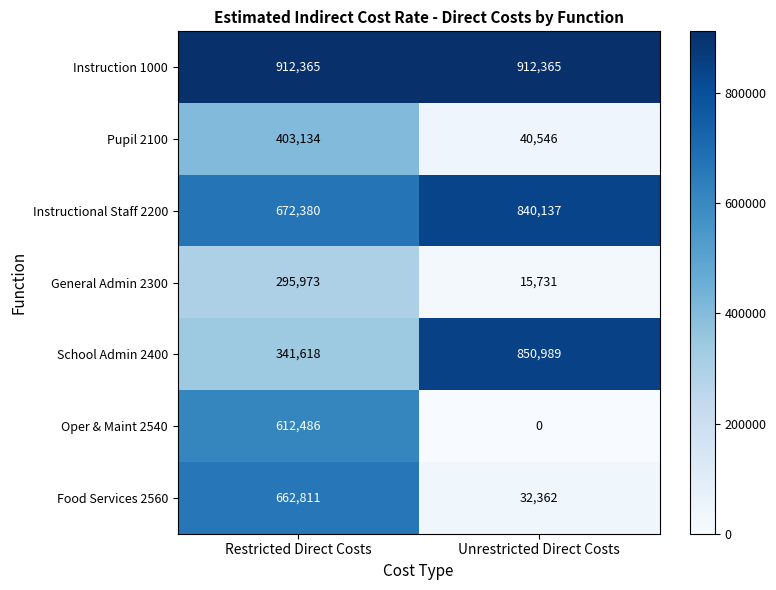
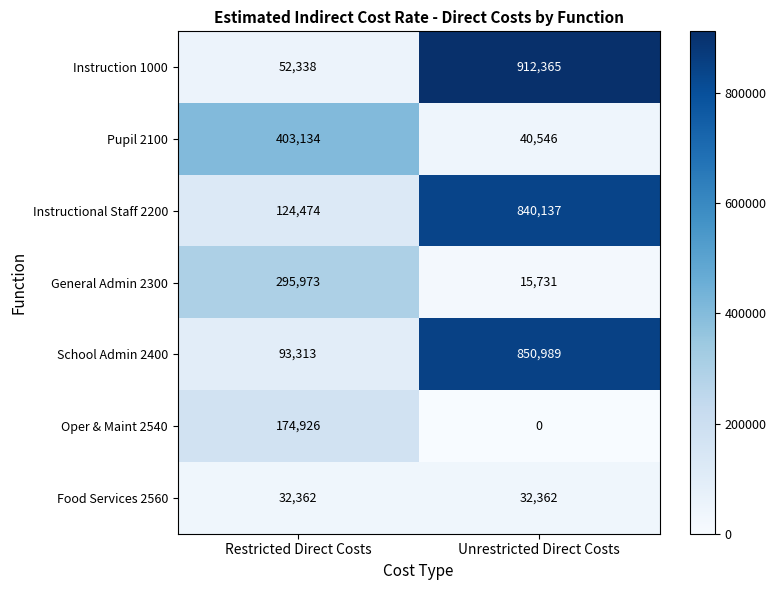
  {
    "Instruction 1000": {
-     "Restricted Direct Costs": "912,365",
+     "Restricted Direct Costs": "52,338",
      "Unrestricted Direct Costs": "912,365"
    },
    "Pupil 2100": {
      "Restricted Direct Costs": "403,134",
      "Unrestricted Direct Costs": "40,546"
    },
    "Instructional Staff 2200": {
-     "Restricted Direct Costs": "672,380",
+     "Restricted Direct Costs": "124,474",
      "Unrestricted Direct Costs": "840,137"
    },
    "General Admin 2300": {
      "Restricted Direct Costs": "295,973",
      "Unrestricted Direct Costs": "15,731"
    },
    "School Admin 2400": {
-     "Restricted Direct Costs": "341,618",
+     "Restricted Direct Costs": "93,313",
      "Unrestricted Direct Costs": "850,989"
    },
    "Oper & Maint 2540": {
-     "Restricted Direct Costs": "612,486",
+     "Restricted Direct Costs": "174,926",
      "Unrestricted Direct Costs": "0"
    },
    "Food Services 2560": {
-     "Restricted Direct Costs": "662,811",
+     "Restricted Direct Costs": "32,362",
      "Unrestricted Direct Costs": "32,362"
    }
  }
